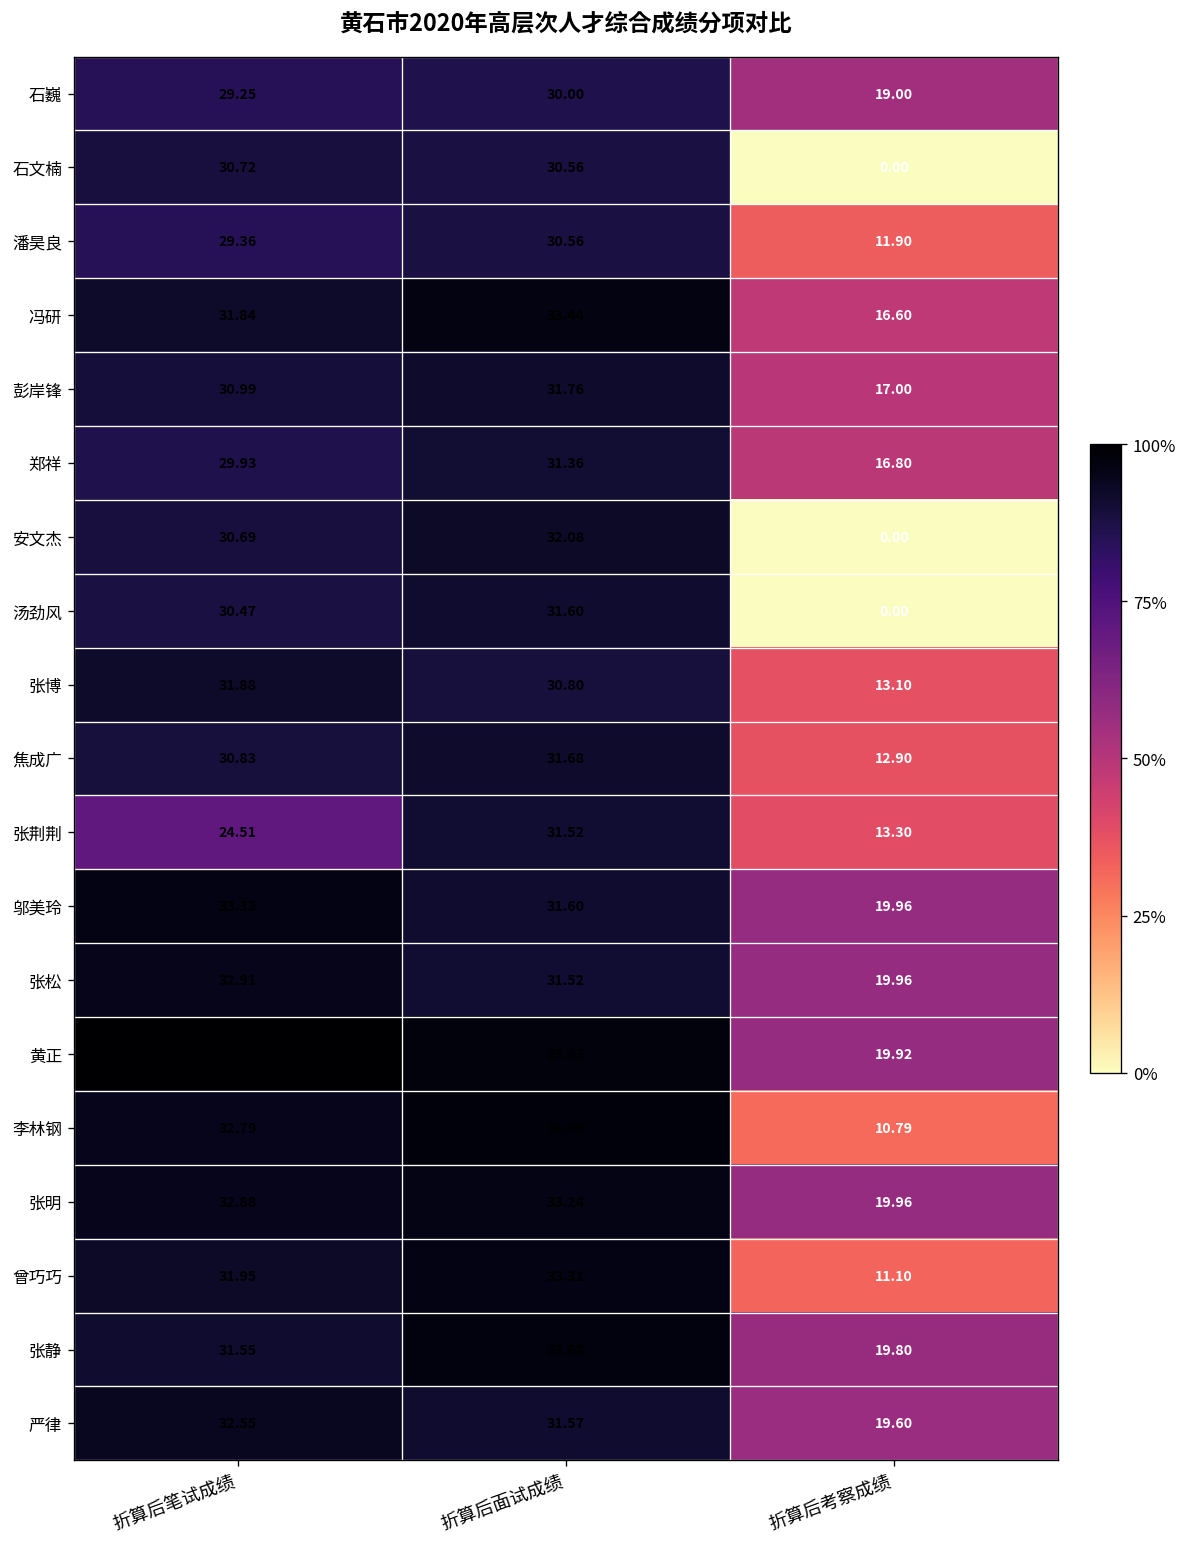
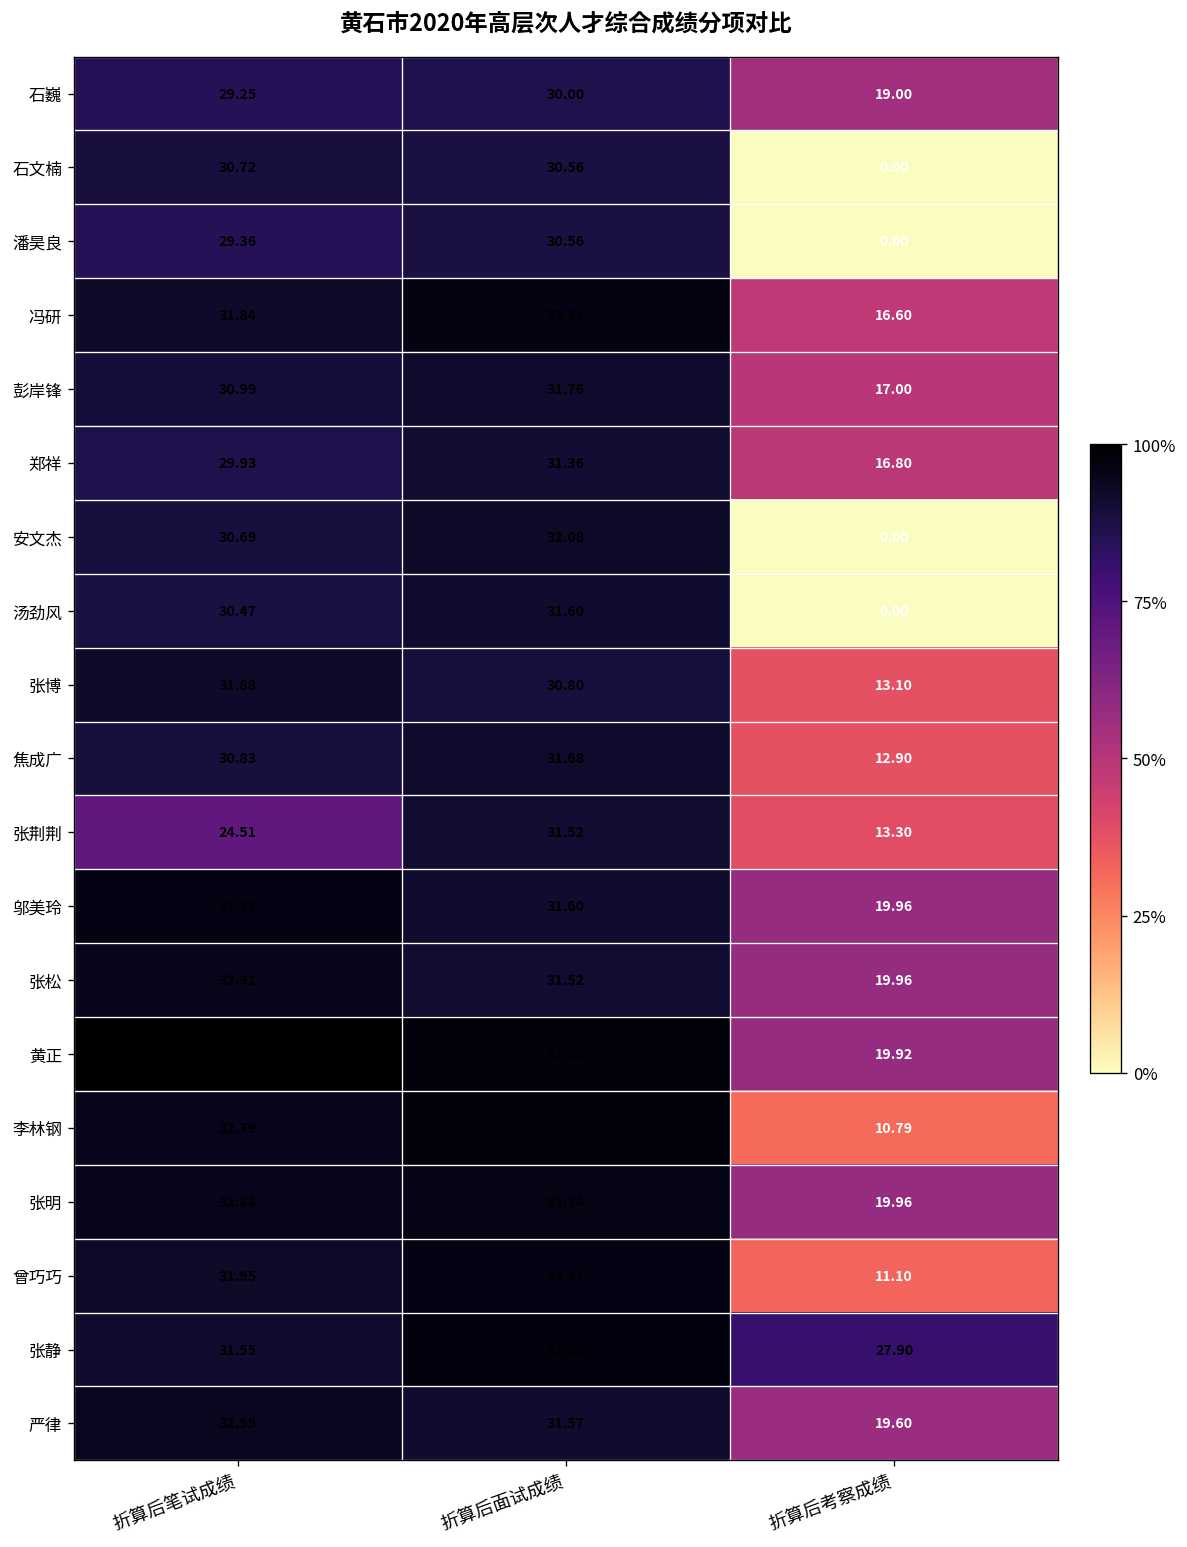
  {
    "石巍": {
      "折算后笔试成绩": 29.25,
      "折算后面试成绩": 30.00,
      "折算后考察成绩": 19.00
    },
    "石文楠": {
      "折算后笔试成绩": 30.72,
      "折算后面试成绩": 30.56,
      "折算后考察成绩": 0.00
    },
    "潘昊良": {
      "折算后笔试成绩": 29.36,
      "折算后面试成绩": 30.56,
-     "折算后考察成绩": 11.90
+     "折算后考察成绩": 0.00
    },
    "冯研": {
      "折算后考察成绩": 16.60
    },
    "彭岸锋": {
      "折算后笔试成绩": 30.99,
      "折算后考察成绩": 17.00
    },
    "郑祥": {
      "折算后笔试成绩": 29.93,
      "折算后面试成绩": 31.36,
      "折算后考察成绩": 16.80
    },
    "安文杰": {
      "折算后笔试成绩": 30.69,
      "折算后考察成绩": 0.00
    },
    "汤劲风": {
      "折算后笔试成绩": 30.47,
      "折算后考察成绩": 0.00
    },
    "张博": {
      "折算后面试成绩": 30.80,
      "折算后考察成绩": 13.10
    },
    "焦成广": {
      "折算后笔试成绩": 30.83,
      "折算后考察成绩": 12.90
    },
    "张荆荆": {
      "折算后笔试成绩": 24.51,
      "折算后面试成绩": 31.52,
      "折算后考察成绩": 13.30
    },
    "邬美玲": {
      "折算后考察成绩": 19.96
    },
    "张松": {
      "折算后面试成绩": 31.52,
      "折算后考察成绩": 19.96
    },
    "黄正": {
      "折算后考察成绩": 19.92
    },
    "李林钢": {
      "折算后考察成绩": 10.79
    },
    "张明": {
      "折算后考察成绩": 19.96
    },
    "曾巧巧": {
      "折算后考察成绩": 11.10
    },
    "张静": {
-     "折算后考察成绩": 19.80
+     "折算后考察成绩": 27.90
    },
    "严律": {
      "折算后考察成绩": 19.60
    }
  }
